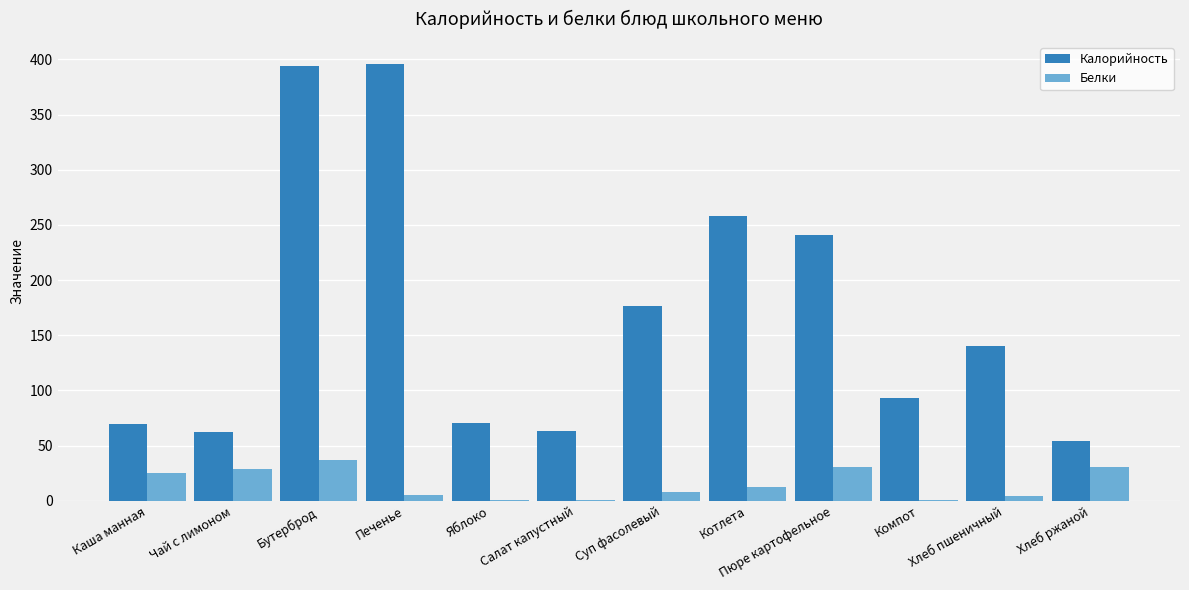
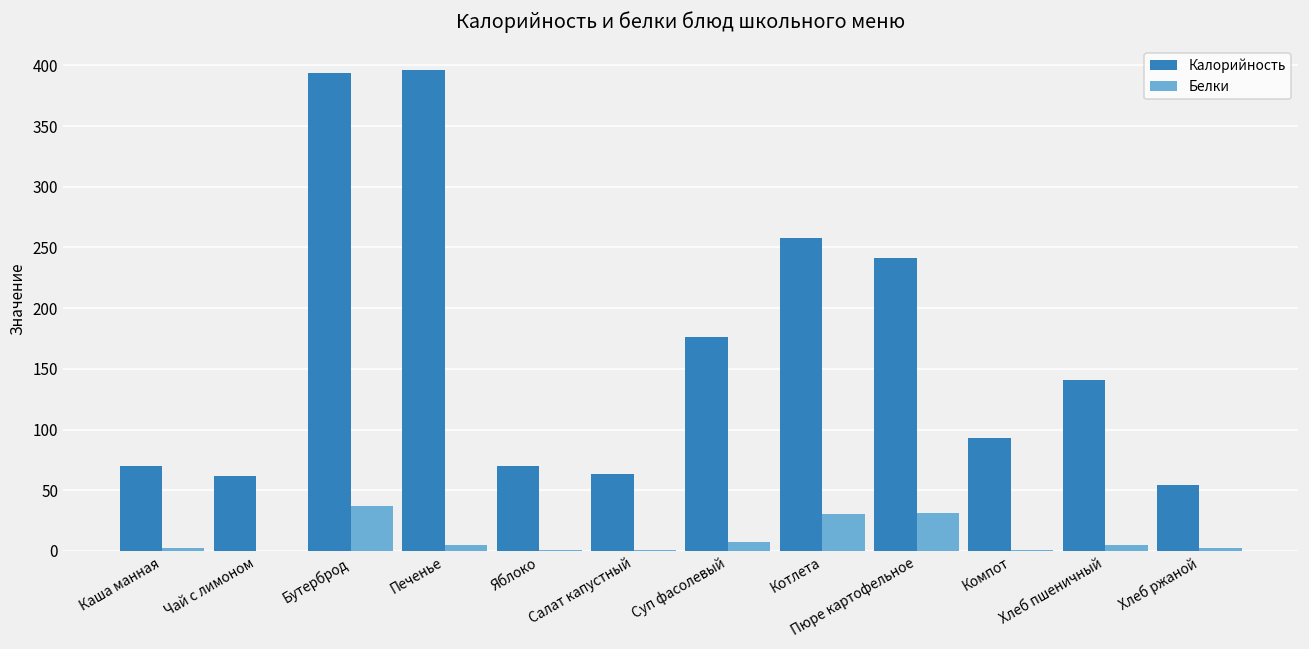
  {
    "Калорийность": {
      "Каша манная": 70,
      "Чай с лимоном": 62,
      "Бутерброд": 394,
      "Печенье": 396,
      "Яблоко": 70,
      "Салат капустный": 63,
      "Суп фасолевый": 176,
      "Котлета": 258,
      "Пюре картофельное": 241,
      "Компот": 93,
      "Хлеб пшеничный": 141,
      "Хлеб ржаной": 54
    },
    "Белки": {
-     "Каша манная": 26,
-     "Чай с лимоном": 29,
+     "Каша манная": 2,
+     "Чай с лимоном": 0,
      "Бутерброд": 37,
      "Печенье": 5,
      "Суп фасолевый": 8,
-     "Котлета": 12,
+     "Котлета": 30,
      "Пюре картофельное": 31,
      "Хлеб пшеничный": 5,
-     "Хлеб ржаной": 30
+     "Хлеб ржаной": 3
    }
  }
